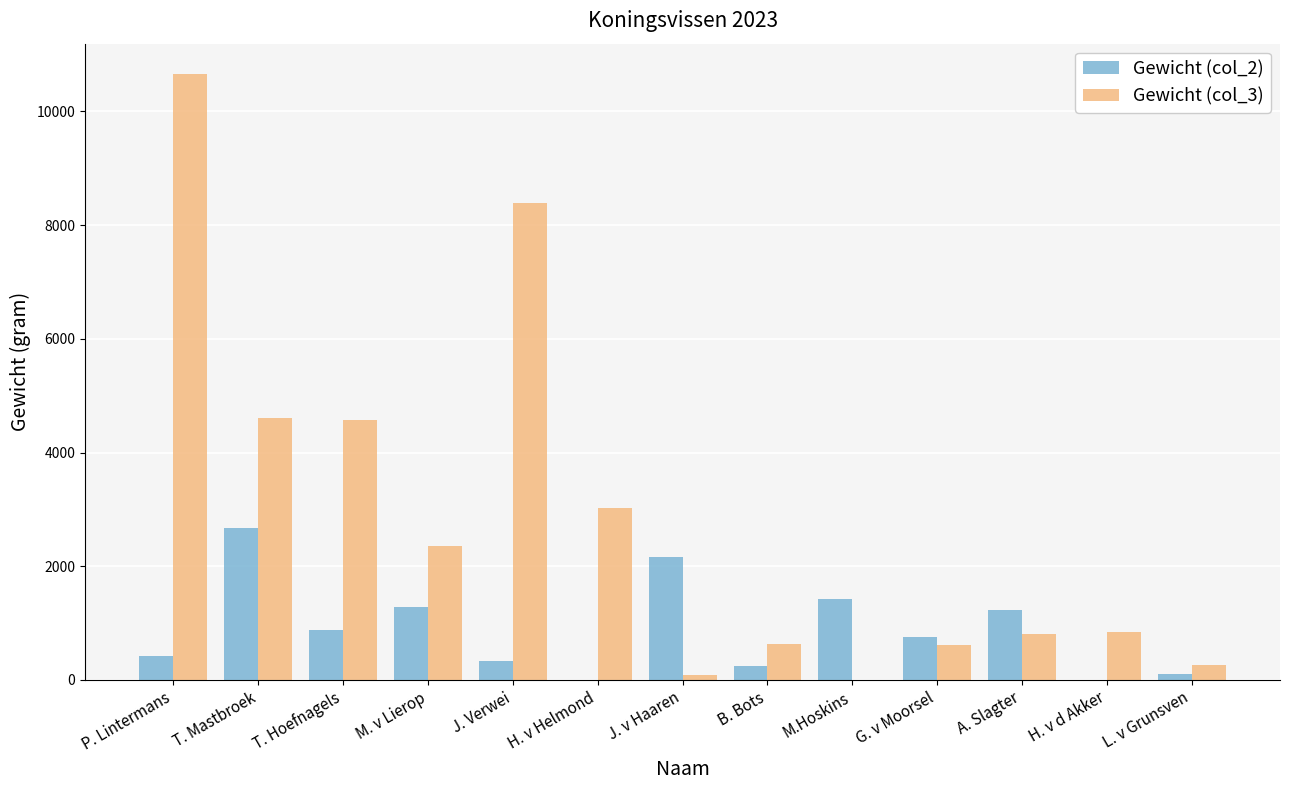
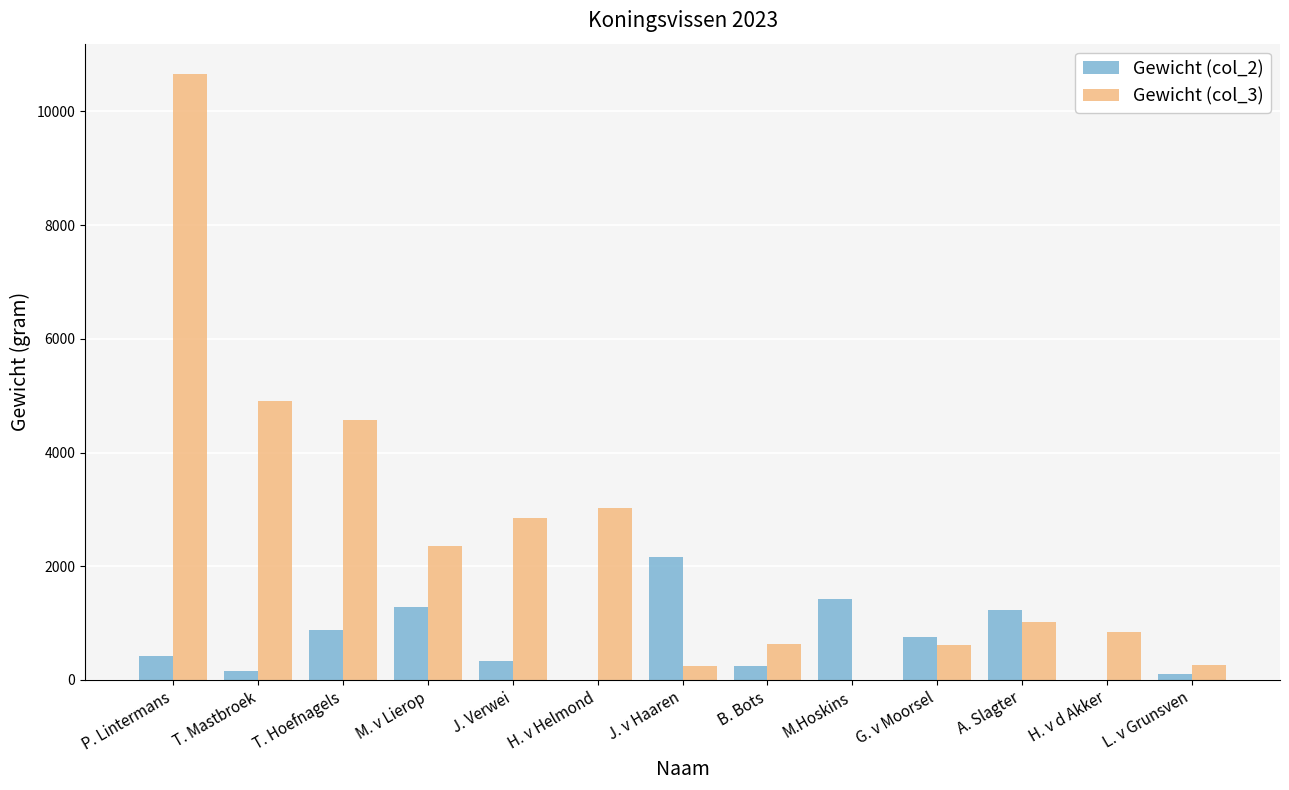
  {
    "Gewicht (col_2)": {
      "P. Lintermans": 400,
-     "T. Mastbroek": 2700,
+     "T. Mastbroek": 200,
      "T. Hoefnagels": 900,
      "M. v Lierop": 1300,
      "J. Verwei": 300,
      "H. v Helmond": 0,
      "J. v Haaren": 2200,
      "B. Bots": 300,
      "M.Hoskins": 1400,
      "G. v Moorsel": 800,
      "A. Slagter": 1200,
      "H. v d Akker": 0,
      "L. v Grunsven": 100
    },
    "Gewicht (col_3)": {
      "P. Lintermans": 10700,
-     "T. Mastbroek": 4600,
+     "T. Mastbroek": 4900,
      "T. Hoefnagels": 4600,
      "M. v Lierop": 2400,
-     "J. Verwei": 8400,
+     "J. Verwei": 2900,
      "H. v Helmond": 3000,
-     "J. v Haaren": 100,
+     "J. v Haaren": 300,
      "B. Bots": 600,
      "M.Hoskins": 0,
      "G. v Moorsel": 600,
-     "A. Slagter": 800,
+     "A. Slagter": 1000,
      "H. v d Akker": 800,
      "L. v Grunsven": 300
    }
  }
